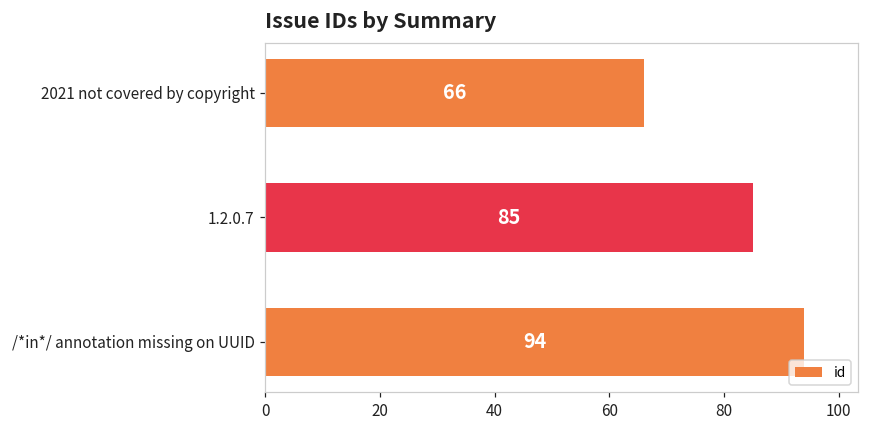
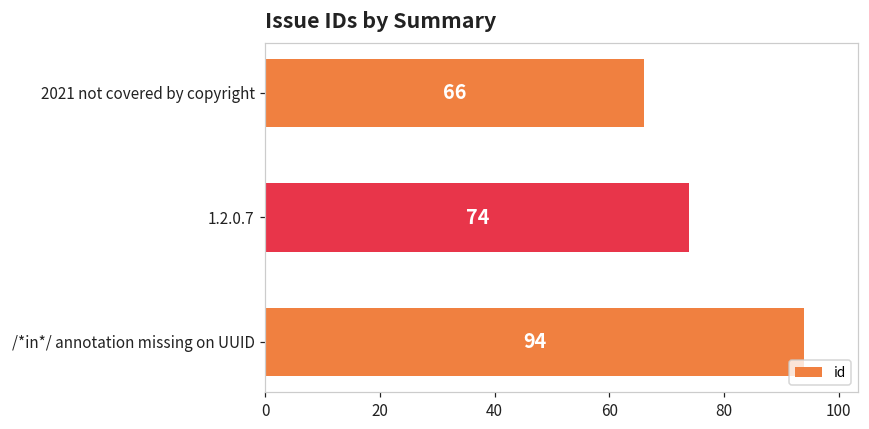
  {
    "2021 not covered by copyright": 66,
-   "1.2.0.7": 85,
+   "1.2.0.7": 74,
    "/*in*/ annotation missing on UUID": 94
  }
